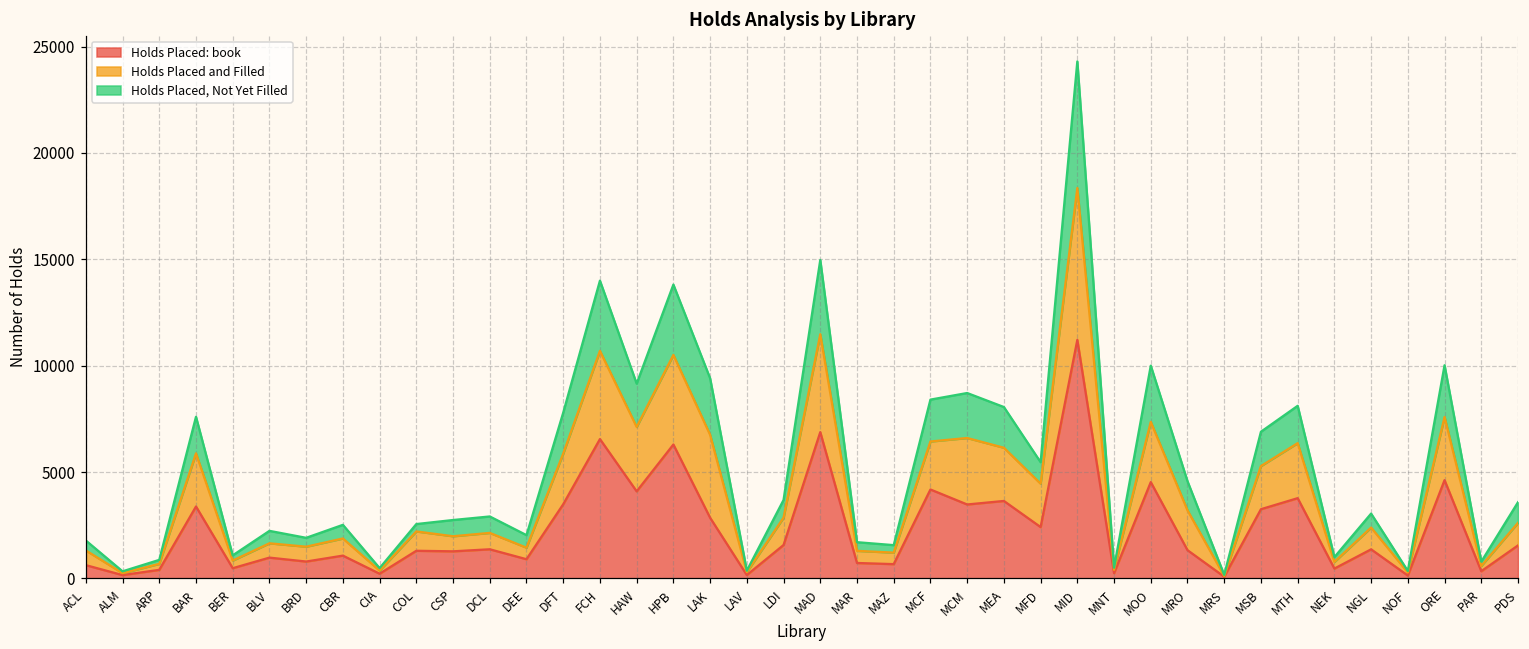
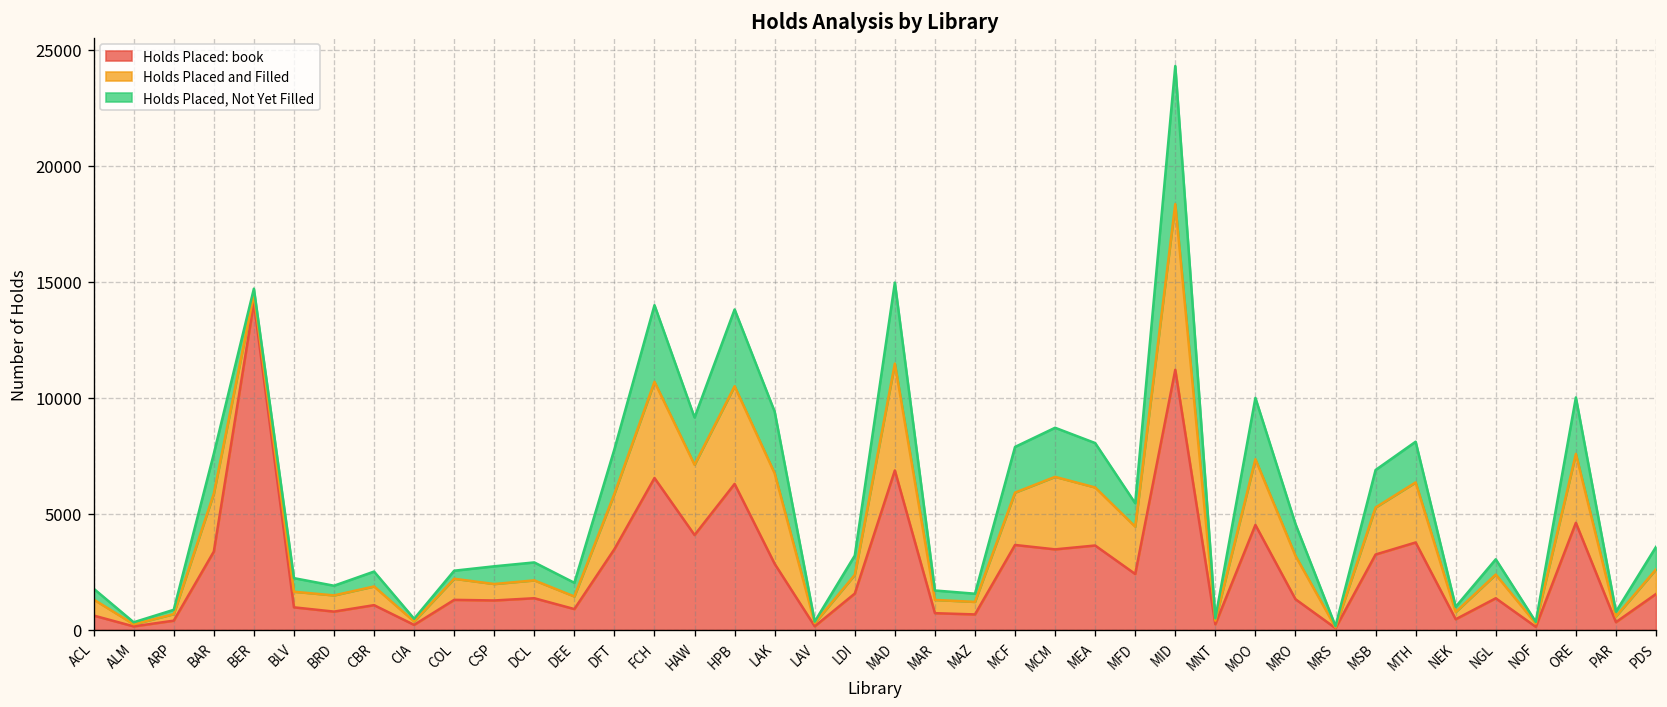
  {
    "Holds Placed: book": {
      "ACL": 600,
      "ARP": 400,
      "BAR": 3400,
-     "BER": 500,
+     "BER": 14100,
      "BLV": 1000,
      "BRD": 800,
      "CBR": 1100,
      "CIA": 200,
      "COL": 1300,
      "CSP": 1300,
      "DCL": 1400,
      "DEE": 900,
      "DFT": 3500,
      "FCH": 6500,
      "HAW": 4100,
      "HPB": 6300,
      "LAK": 2800,
      "LAV": 200,
      "LDI": 1600,
      "MAD": 6900,
      "MAR": 700,
      "MAZ": 700,
-     "MCF": 4200,
+     "MCF": 3700,
      "MCM": 3500,
      "MEA": 3600,
      "MFD": 2400,
      "MID": 11200,
      "MNT": 200,
      "MOO": 4500,
      "MRO": 1300,
      "MSB": 3300,
      "MTH": 3800,
      "NEK": 500,
      "NGL": 1400,
      "NOF": 100,
      "ORE": 4600,
      "PAR": 300,
      "PDS": 1500
    },
    "Holds Placed and Filled": {
      "ACL": 700,
      "ARP": 300,
      "BAR": 2500,
      "BER": 400,
      "BLV": 700,
      "BRD": 700,
      "CBR": 800,
      "COL": 900,
      "CSP": 700,
      "DCL": 800,
      "DEE": 500,
      "DFT": 2400,
      "FCH": 4100,
      "HAW": 3000,
      "HPB": 4200,
      "LAK": 3900,
-     "LDI": 1300,
+     "LDI": 800,
      "MAD": 4600,
      "MAR": 600,
      "MAZ": 500,
      "MCF": 2300,
      "MCM": 3100,
      "MEA": 2500,
      "MFD": 2000,
      "MID": 7100,
      "MOO": 2800,
      "MRO": 1900,
      "MSB": 2000,
      "MTH": 2600,
      "NEK": 300,
      "NGL": 1000,
      "ORE": 3000,
      "PAR": 200,
      "PDS": 1100
    },
    "Holds Placed, Not Yet Filled": {
      "ACL": 500,
      "ARP": 200,
      "BAR": 1700,
      "BER": 200,
      "BLV": 600,
      "BRD": 400,
      "CBR": 600,
      "COL": 300,
      "CSP": 800,
      "DCL": 800,
      "DEE": 600,
      "DFT": 1900,
      "FCH": 3300,
      "HAW": 2000,
      "HPB": 3300,
      "LAK": 2700,
      "LDI": 800,
      "MAD": 3500,
      "MAR": 400,
      "MAZ": 400,
      "MCF": 2000,
      "MCM": 2100,
      "MEA": 1900,
      "MFD": 1000,
      "MID": 6000,
      "MOO": 2600,
      "MRO": 1400,
      "MSB": 1600,
      "MTH": 1800,
      "NEK": 200,
      "NGL": 700,
      "ORE": 2400,
      "PAR": 200,
      "PDS": 1000
    }
  }
